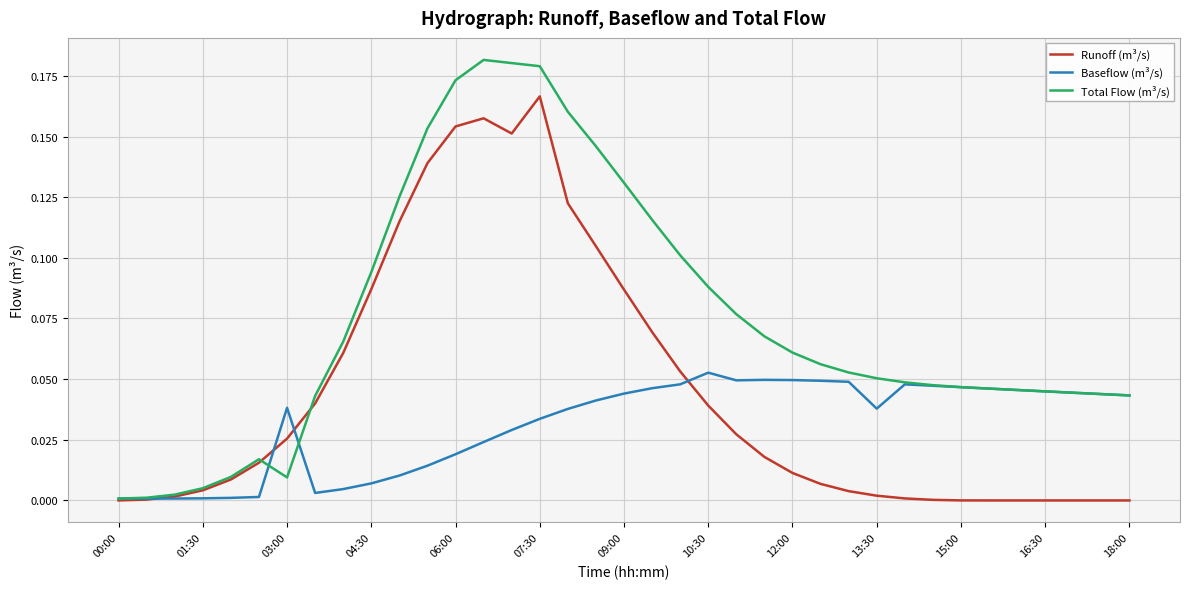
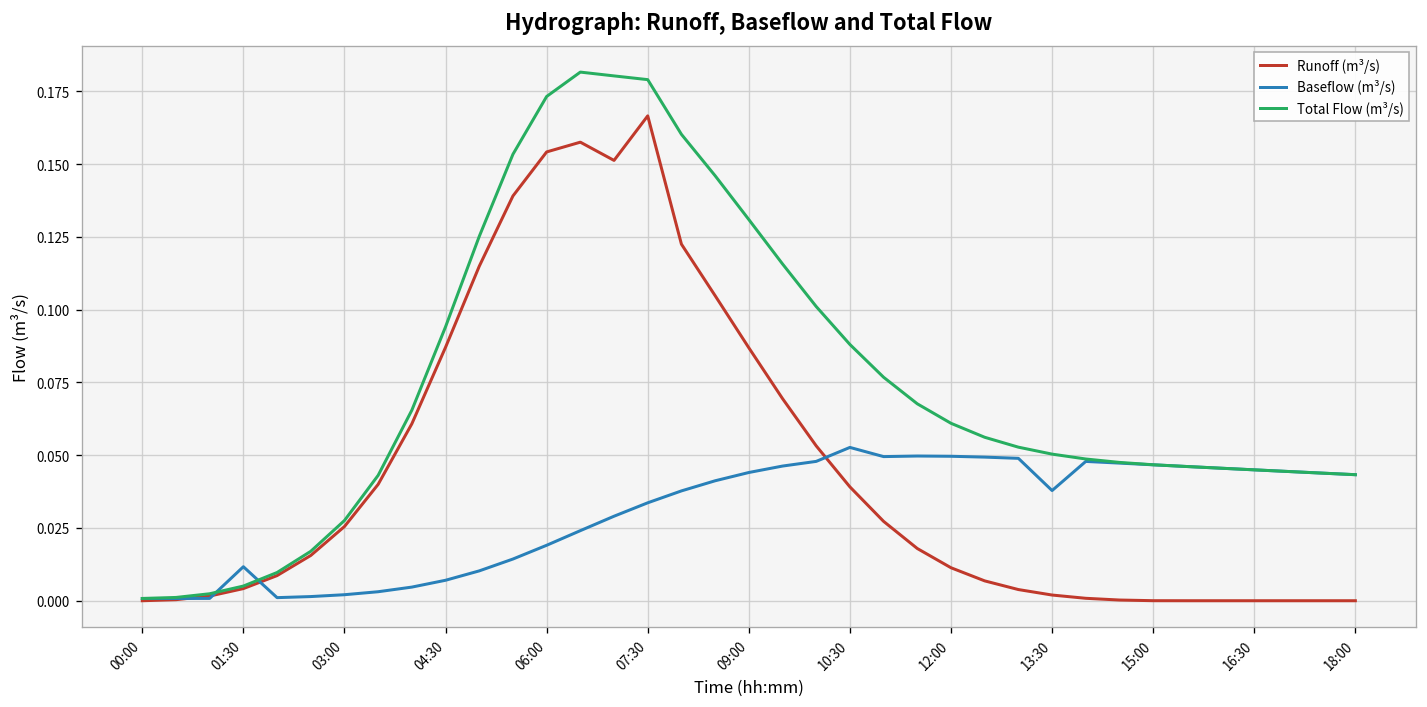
  {
    "Runoff (m³/s)": {
      "03:00": 0.025,
      "04:30": 0.087,
      "06:00": 0.154,
      "07:30": 0.167,
      "09:00": 0.087,
      "10:30": 0.039,
      "12:00": 0.011,
      "13:30": 0.002,
      "15:00": 0.000,
      "16:30": 0.000,
      "18:00": 0.000
    },
    "Baseflow (m³/s)": {
-     "01:30": 0.001,
-     "03:00": 0.038,
+     "01:30": 0.012,
+     "03:00": 0.002,
      "04:30": 0.007,
      "06:00": 0.019,
      "07:30": 0.034,
      "09:00": 0.044,
      "10:30": 0.053,
      "12:00": 0.050,
      "13:30": 0.038
    },
    "Total Flow (m³/s)": {
-     "03:00": 0.009,
+     "03:00": 0.028,
      "04:30": 0.094,
      "06:00": 0.173,
      "07:30": 0.179,
      "09:00": 0.131,
      "10:30": 0.088,
      "12:00": 0.061,
      "13:30": 0.050
    }
  }
